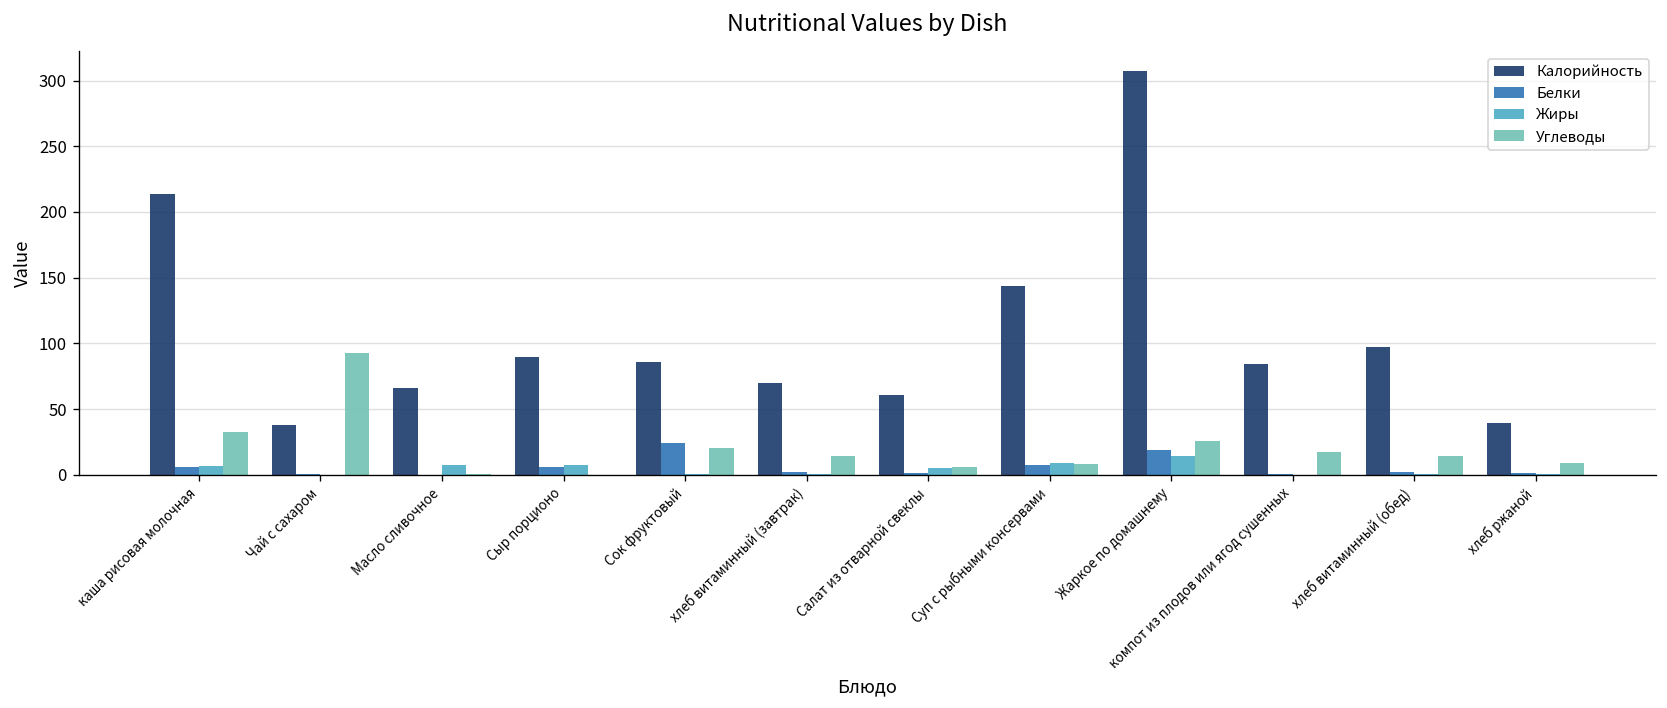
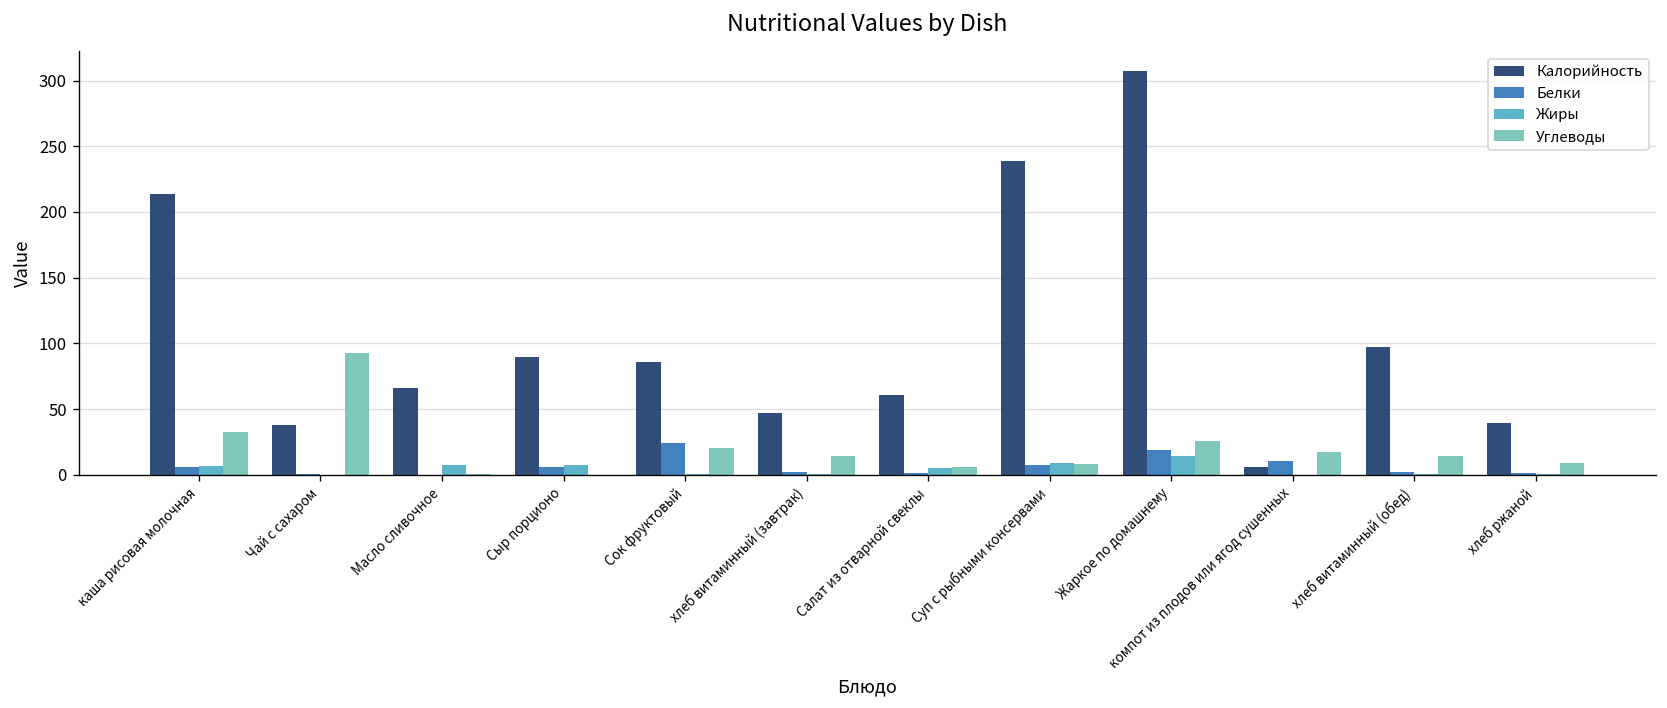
  {
    "Калорийность": {
      "каша рисовая молочная": 214,
      "Чай с сахаром": 38,
      "Масло сливочное": 66,
      "Сыр порционо": 90,
      "Сок фруктовый": 86,
-     "хлеб витаминный (завтрак)": 70,
+     "хлеб витаминный (завтрак)": 47,
      "Салат из отварной свеклы": 61,
-     "Суп с рыбными консервами": 144,
+     "Суп с рыбными консервами": 239,
      "Жаркое по домашнему": 307,
-     "компот из плодов или ягод сушенных": 84,
+     "компот из плодов или ягод сушенных": 6,
      "хлеб витаминный (обед)": 97,
      "хлеб ржаной": 39
    },
    "Белки": {
      "каша рисовая молочная": 6,
      "Сыр порционо": 6,
      "Сок фруктовый": 24,
      "хлеб витаминный (завтрак)": 2,
      "Суп с рыбными консервами": 7,
      "Жаркое по домашнему": 19,
-     "компот из плодов или ягод сушенных": 0,
+     "компот из плодов или ягод сушенных": 10,
      "хлеб витаминный (обед)": 2
    }
  }
